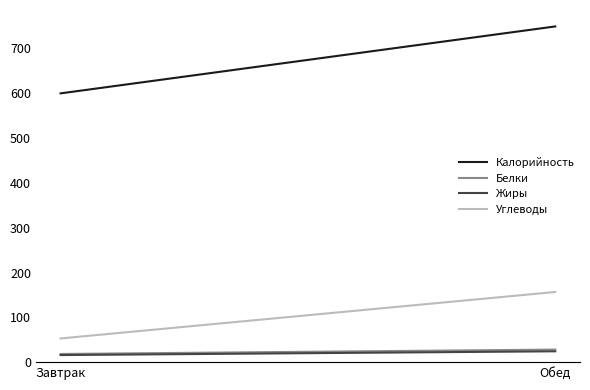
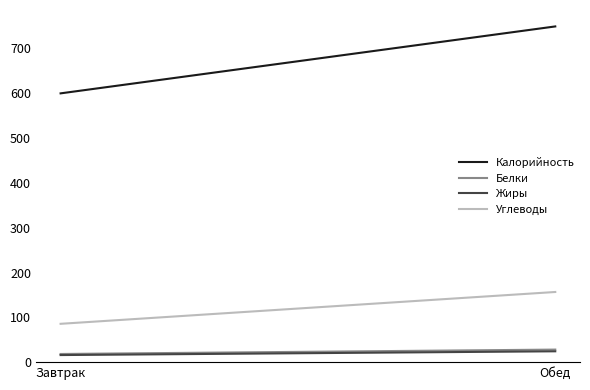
  {
    "Калорийность": {
      "Завтрак": 600,
      "Обед": 750
    },
    "Углеводы": {
-     "Завтрак": 50,
+     "Завтрак": 90,
      "Обед": 160
    }
  }
